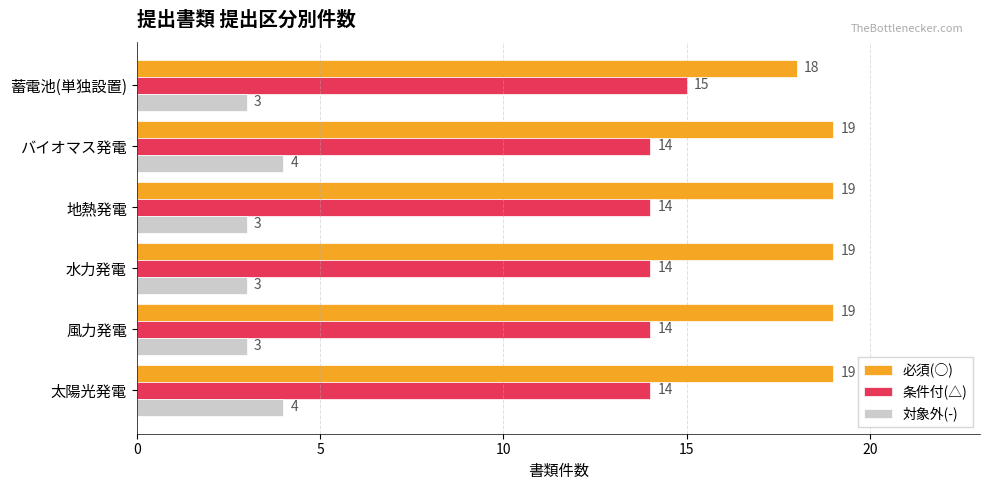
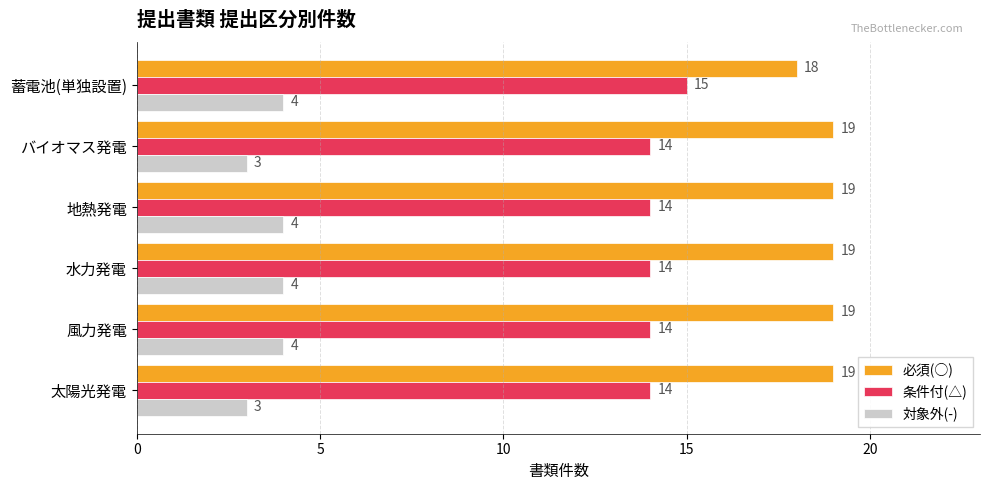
  {
    "必須(○)": {
      "蓄電池(単独設置)": 18,
      "バイオマス発電": 19,
      "地熱発電": 19,
      "水力発電": 19,
      "風力発電": 19,
      "太陽光発電": 19
    },
    "条件付(△)": {
      "蓄電池(単独設置)": 15,
      "バイオマス発電": 14,
      "地熱発電": 14,
      "水力発電": 14,
      "風力発電": 14,
      "太陽光発電": 14
    },
    "対象外(-)": {
-     "蓄電池(単独設置)": 3,
-     "バイオマス発電": 4,
-     "地熱発電": 3,
-     "水力発電": 3,
-     "風力発電": 3,
-     "太陽光発電": 4
+     "蓄電池(単独設置)": 4,
+     "バイオマス発電": 3,
+     "地熱発電": 4,
+     "水力発電": 4,
+     "風力発電": 4,
+     "太陽光発電": 3
    }
  }
